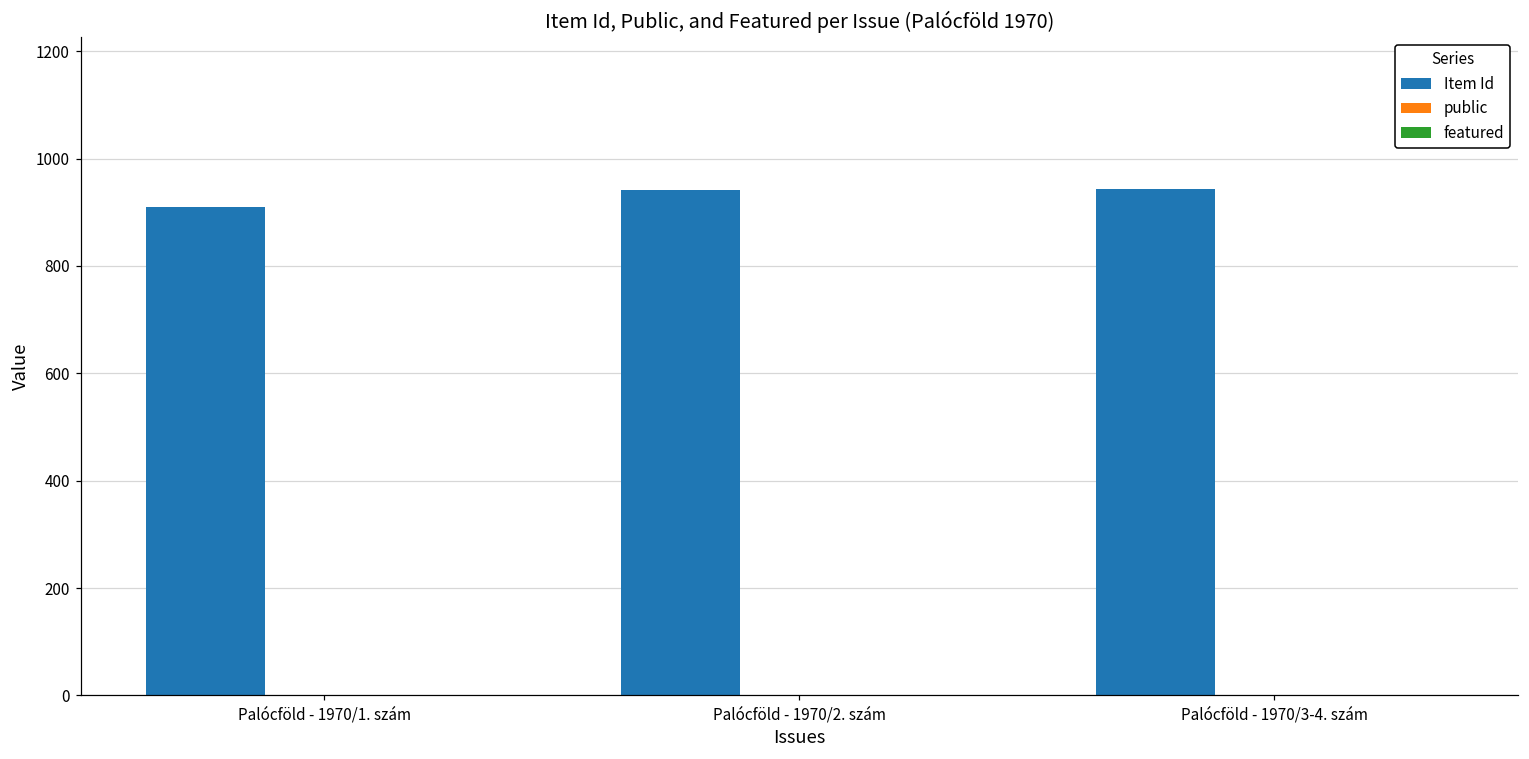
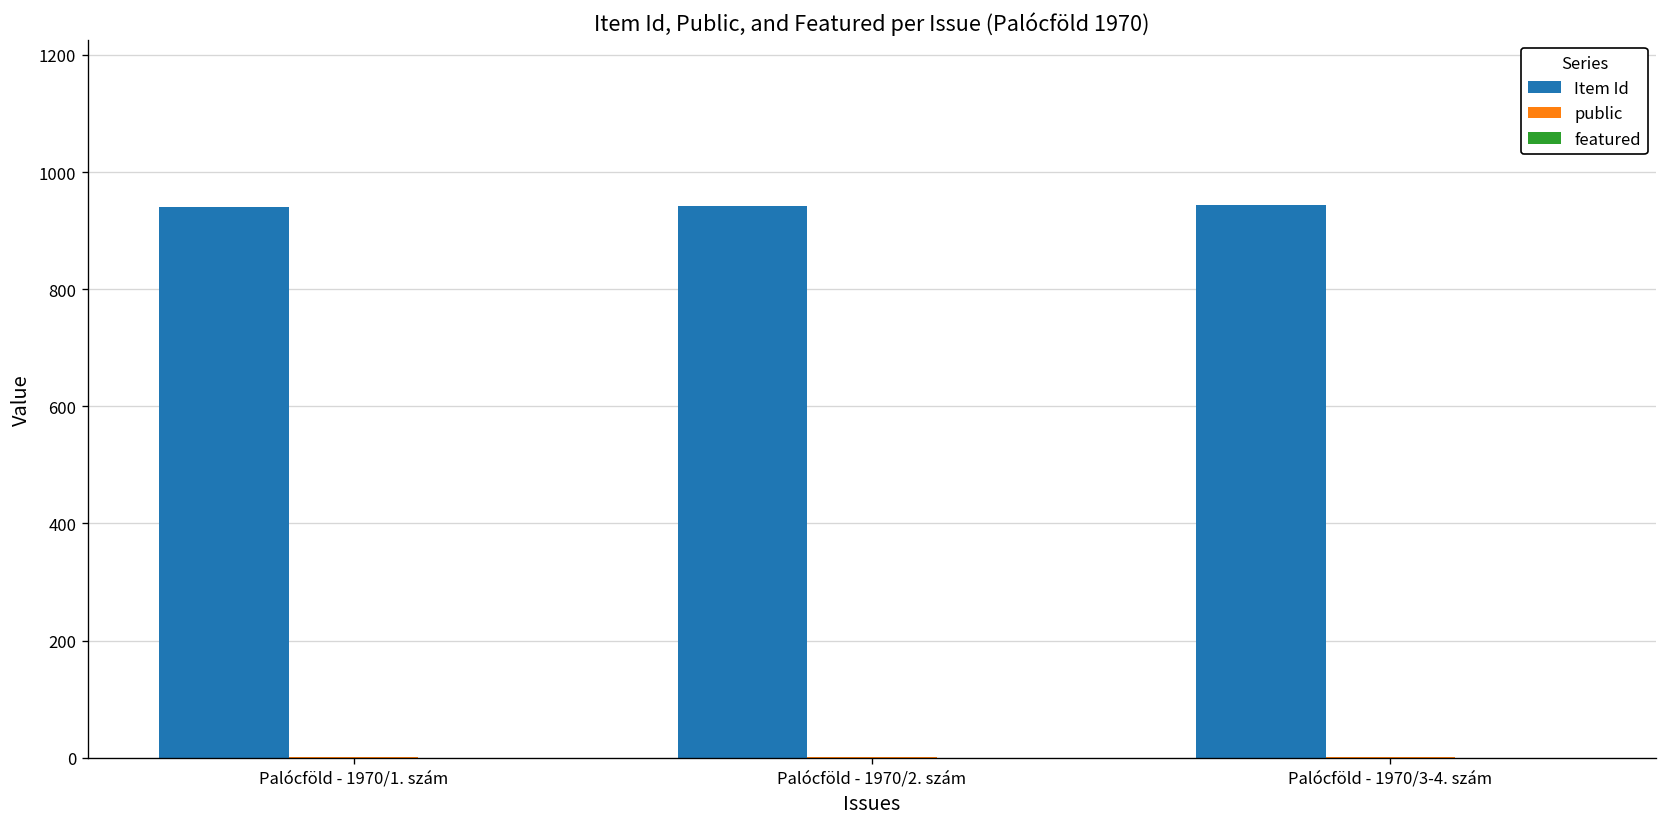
  {
    "Item Id": {
-     "Palócföld - 1970/1. szám": 910,
+     "Palócföld - 1970/1. szám": 940,
      "Palócföld - 1970/2. szám": 940,
      "Palócföld - 1970/3-4. szám": 940
    },
    "featured": {
      "Palócföld - 1970/1. szám": 0,
      "Palócföld - 1970/2. szám": 0,
      "Palócföld - 1970/3-4. szám": 0
    }
  }
